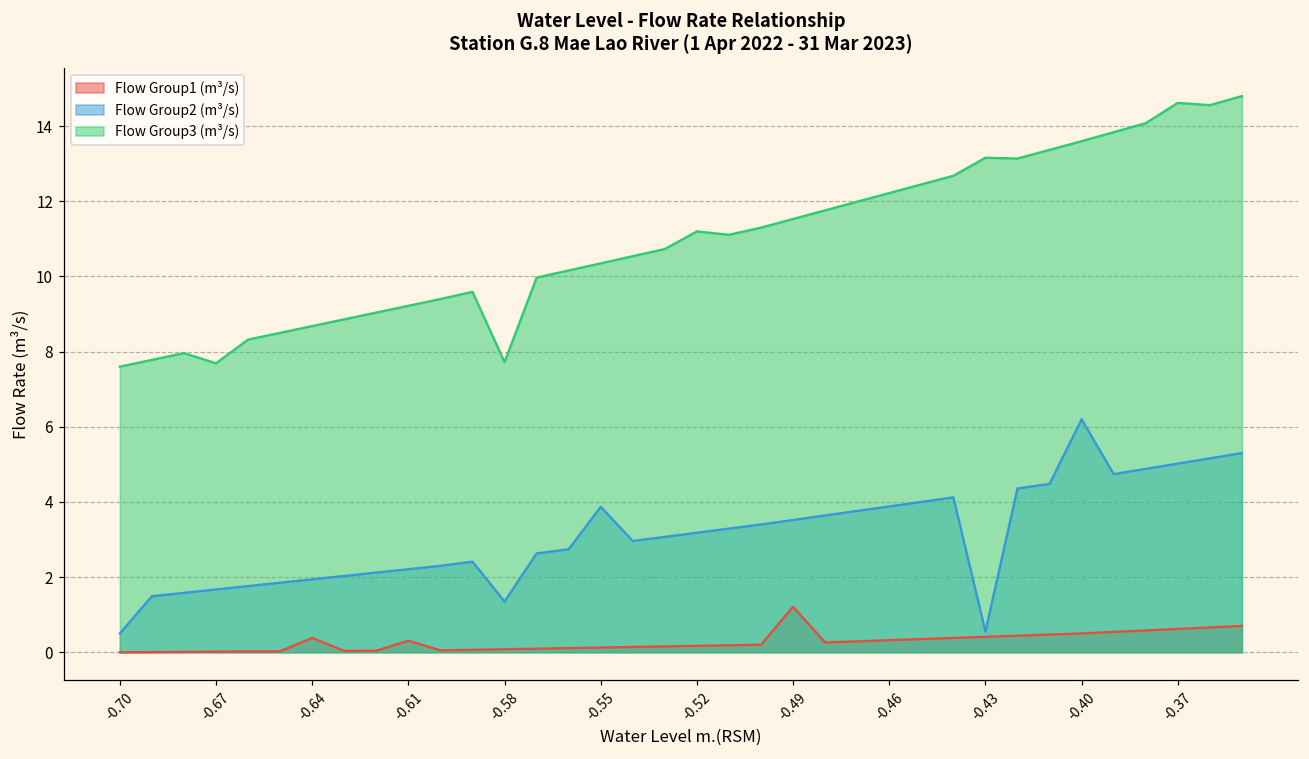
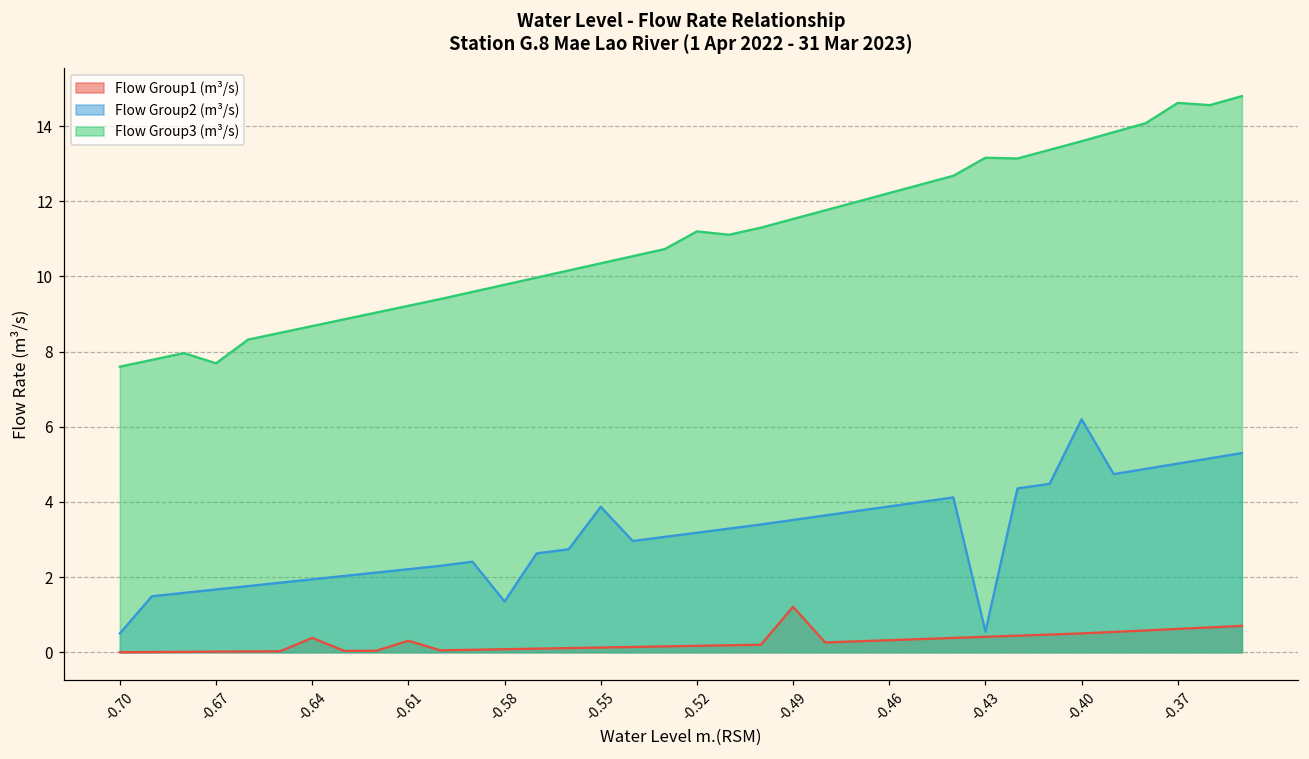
  {
    "Flow Group1 (m³/s)": {
      "-0.70": 0.0,
      "-0.67": 0.0,
      "-0.64": 0.4,
      "-0.61": 0.3,
      "-0.58": 0.1,
      "-0.55": 0.1,
      "-0.52": 0.2,
      "-0.49": 1.2,
      "-0.46": 0.3,
      "-0.43": 0.4,
      "-0.40": 0.5,
      "-0.37": 0.6
    },
    "Flow Group2 (m³/s)": {
      "-0.70": 0.5,
      "-0.67": 1.7,
      "-0.64": 1.9,
      "-0.61": 2.2,
      "-0.58": 1.4,
      "-0.55": 3.9,
      "-0.52": 3.2,
      "-0.49": 3.5,
      "-0.46": 3.9,
      "-0.43": 0.6,
      "-0.40": 6.2,
      "-0.37": 5.0
    },
    "Flow Group3 (m³/s)": {
      "-0.70": 7.6,
      "-0.67": 7.7,
      "-0.64": 8.7,
      "-0.61": 9.2,
-     "-0.58": 7.7,
+     "-0.58": 9.8,
      "-0.55": 10.4,
      "-0.52": 11.2,
      "-0.49": 11.5,
      "-0.46": 12.2,
      "-0.43": 13.2,
      "-0.40": 13.6,
      "-0.37": 14.6
    }
  }
